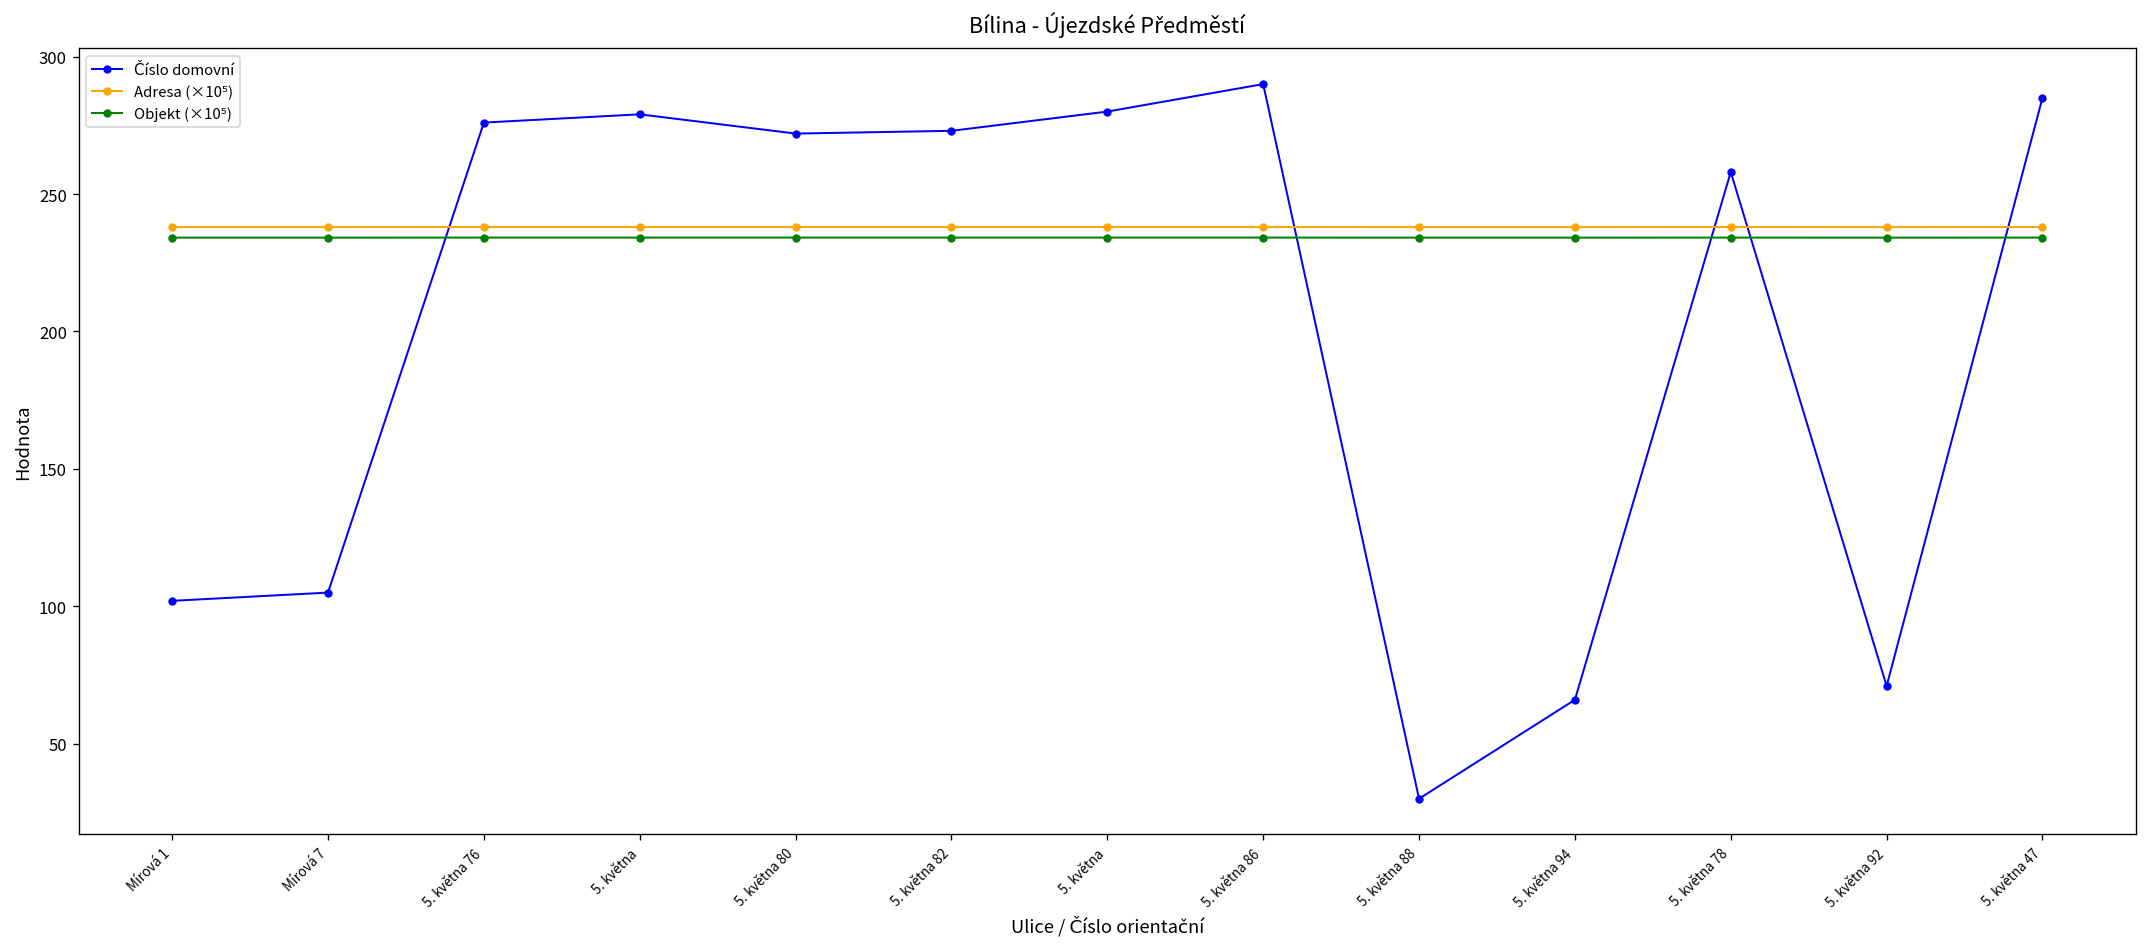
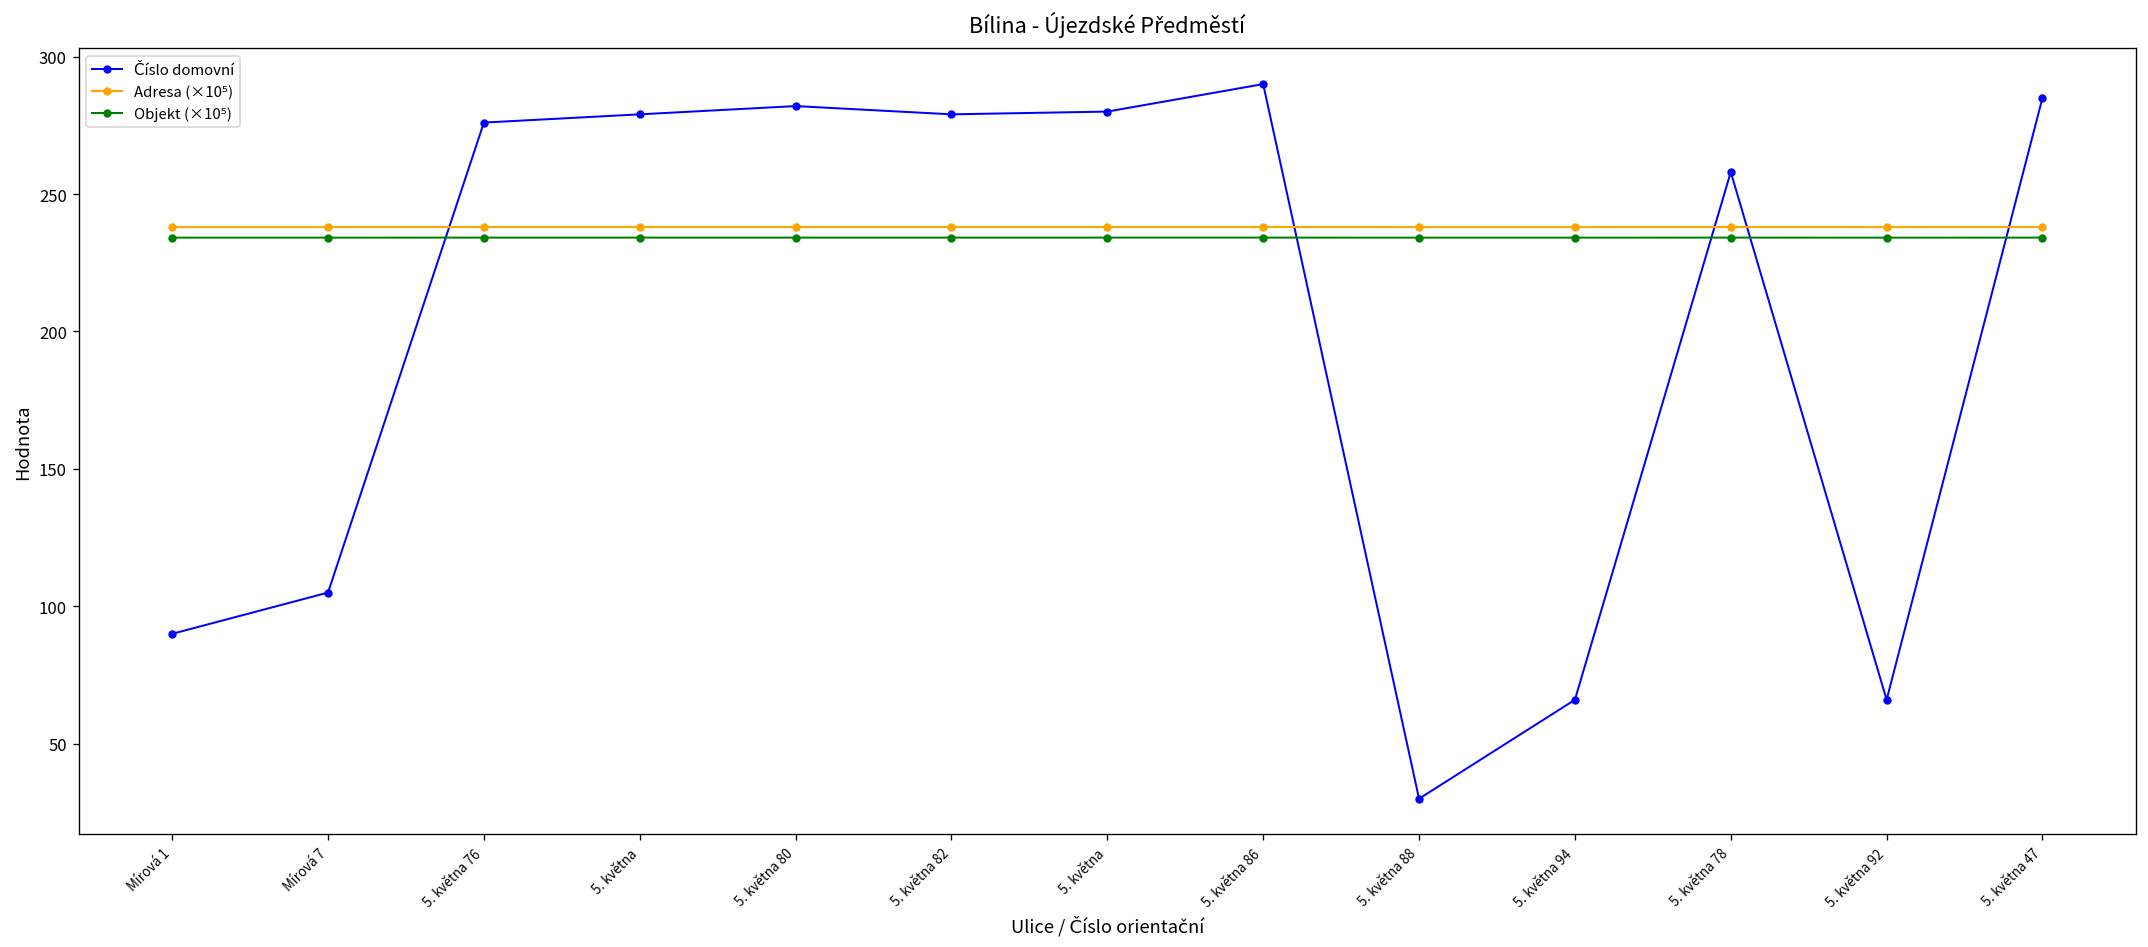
  {
    "Číslo domovní": {
-     "Mírová 1": 102,
+     "Mírová 1": 90,
      "Mírová 7": 105,
      "5. května 76": 276,
-     "5. května 80": 272,
-     "5. května 82": 273,
+     "5. května 80": 282,
+     "5. května 82": 279,
      "5. května 86": 290,
      "5. května 88": 30,
      "5. května 94": 66,
      "5. května 78": 258,
-     "5. května 92": 71,
+     "5. května 92": 66,
      "5. května 47": 285
    },
    "Adresa (×10⁵)": {
      "Mírová 1": 238,
      "Mírová 7": 238,
      "5. května 76": 238,
      "5. května 80": 238,
      "5. května 82": 238,
      "5. května 86": 238,
      "5. května 88": 238,
      "5. května 94": 238,
      "5. května 78": 238,
      "5. května 92": 238,
      "5. května 47": 238
    },
    "Objekt (×10⁵)": {
      "Mírová 1": 234,
      "Mírová 7": 234,
      "5. května 76": 234,
      "5. května 80": 234,
      "5. května 82": 234,
      "5. května 86": 234,
      "5. května 88": 234,
      "5. května 94": 234,
      "5. května 78": 234,
      "5. května 92": 234,
      "5. května 47": 234
    }
  }
